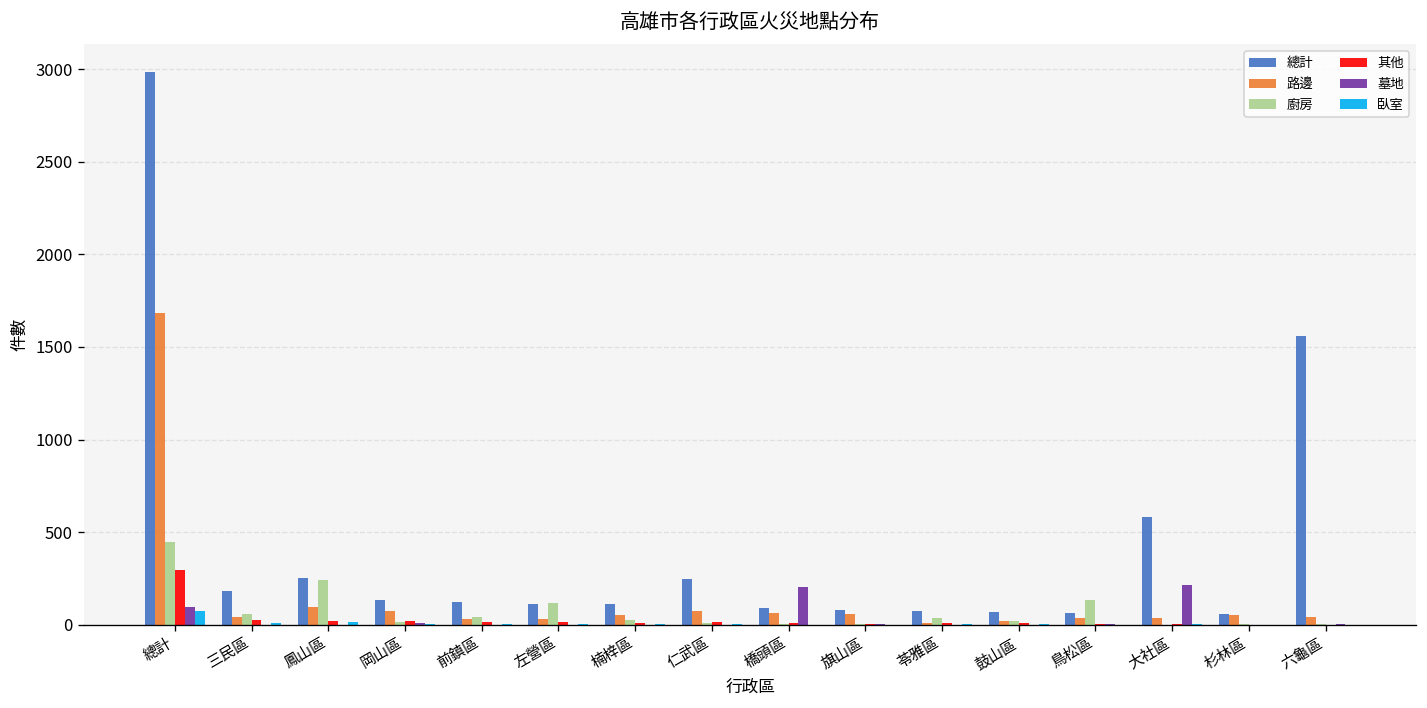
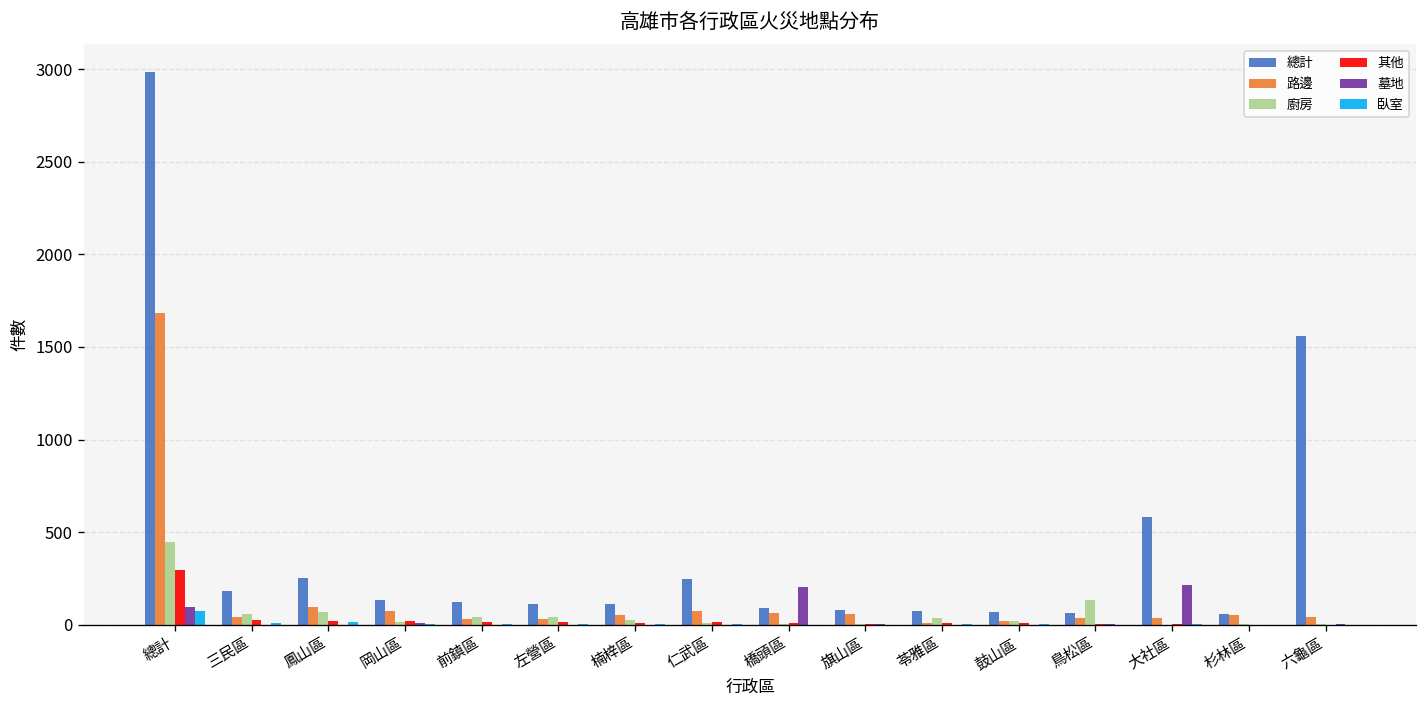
  {
    "總計": {
      "總計": 2990,
      "三民區": 180,
      "鳳山區": 250,
      "岡山區": 140,
      "前鎮區": 130,
      "左營區": 120,
      "楠梓區": 110,
      "仁武區": 250,
      "橋頭區": 90,
      "旗山區": 80,
      "苓雅區": 80,
      "鼓山區": 70,
      "鳥松區": 60,
      "大社區": 580,
      "杉林區": 60,
      "六龜區": 1560
    },
    "路邊": {
      "總計": 1680,
      "三民區": 40,
      "鳳山區": 100,
      "岡山區": 70,
      "前鎮區": 30,
      "左營區": 30,
      "楠梓區": 50,
      "仁武區": 70,
      "橋頭區": 70,
      "旗山區": 60,
      "鼓山區": 20,
      "鳥松區": 40,
      "大社區": 40,
      "杉林區": 50,
      "六龜區": 40
    },
    "廚房": {
      "總計": 450,
      "三民區": 60,
-     "鳳山區": 240,
+     "鳳山區": 70,
      "岡山區": 20,
      "前鎮區": 40,
-     "左營區": 120,
+     "左營區": 40,
      "楠梓區": 30,
      "苓雅區": 40,
      "鼓山區": 20,
      "鳥松區": 140,
      "大社區": 0
    },
    "其他": {
      "總計": 300,
      "三民區": 30,
      "鳳山區": 20,
      "岡山區": 20,
      "前鎮區": 20,
      "仁武區": 20,
      "杉林區": 0
    },
    "墓地": {
      "總計": 100,
      "前鎮區": 0,
      "左營區": 0,
      "楠梓區": 0,
      "仁武區": 0,
      "橋頭區": 210,
      "苓雅區": 0,
      "鼓山區": 0,
      "大社區": 220
    },
    "臥室": {
      "總計": 70,
      "橋頭區": 0,
      "旗山區": 0,
      "鳥松區": 0,
      "杉林區": 0,
      "六龜區": 0
    }
  }
